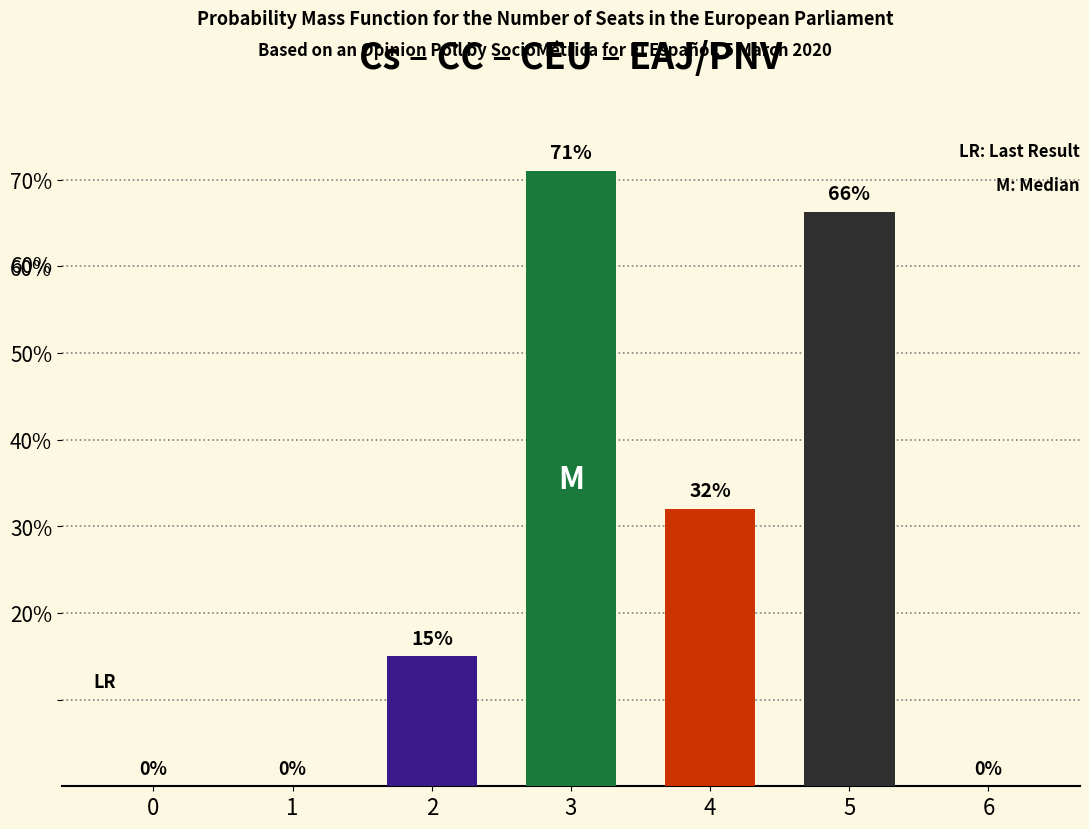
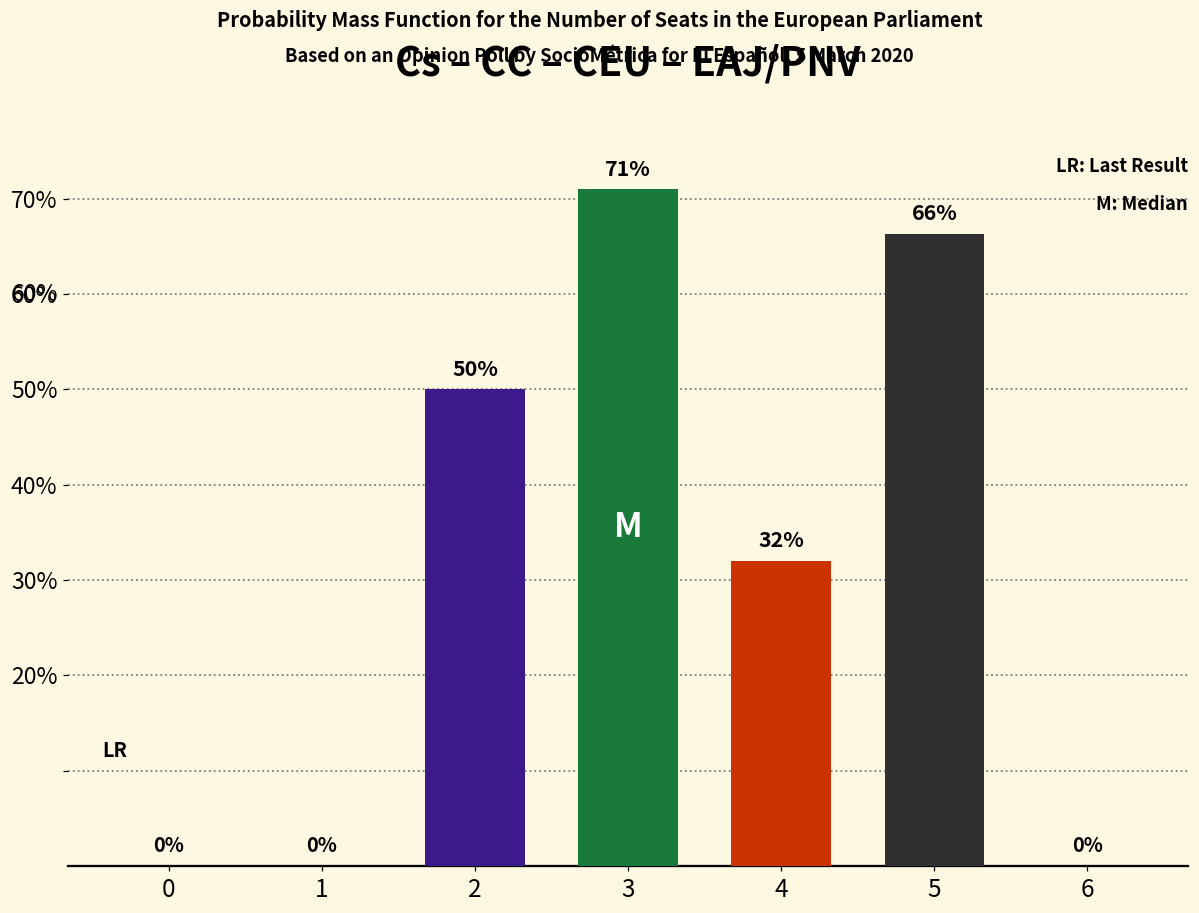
  {
    "0": "0%",
    "1": "0%",
-   "2": "15%",
+   "2": "50%",
    "3": "71%",
    "4": "32%",
    "5": "66%",
    "6": "0%"
  }
